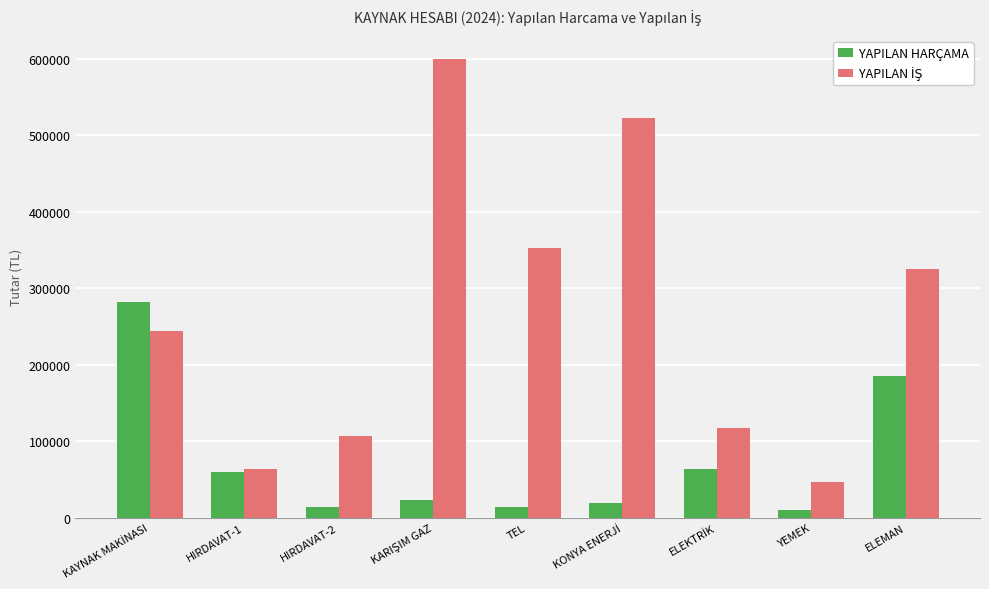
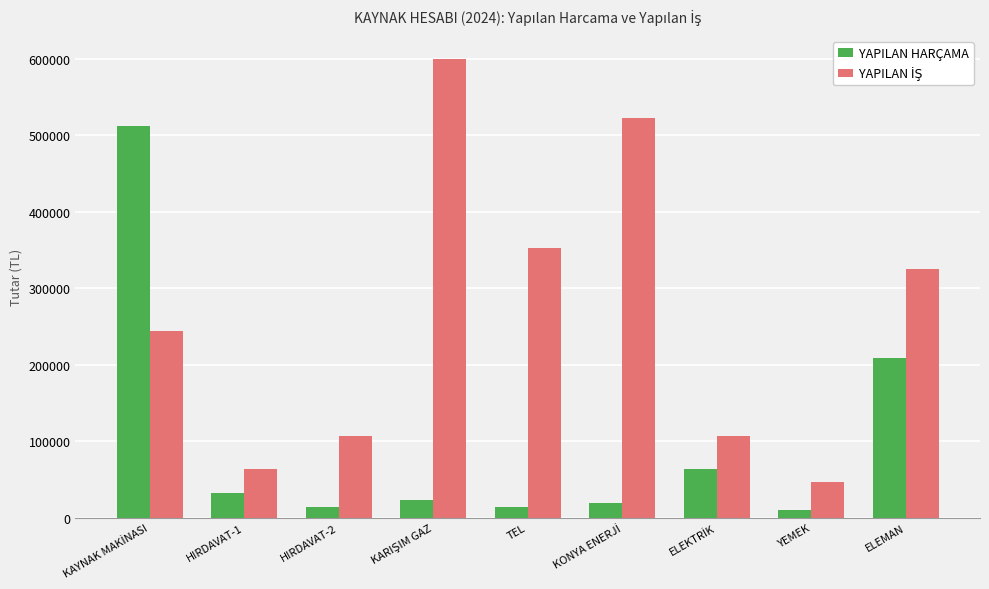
  {
    "YAPILAN HARÇAMA": {
-     "KAYNAK MAKİNASI": 280000,
-     "HIRDAVAT-1": 60000,
+     "KAYNAK MAKİNASI": 510000,
+     "HIRDAVAT-1": 30000,
      "HIRDAVAT-2": 10000,
      "KARIŞIM GAZ": 20000,
      "TEL": 10000,
      "KONYA ENERJİ": 20000,
      "ELEKTRİK": 60000,
      "YEMEK": 10000,
-     "ELEMAN": 190000
+     "ELEMAN": 210000
    },
    "YAPILAN İŞ": {
      "KAYNAK MAKİNASI": 240000,
      "HIRDAVAT-1": 60000,
      "HIRDAVAT-2": 110000,
      "KARIŞIM GAZ": 600000,
      "TEL": 350000,
      "KONYA ENERJİ": 520000,
-     "ELEKTRİK": 120000,
+     "ELEKTRİK": 110000,
      "YEMEK": 50000,
      "ELEMAN": 330000
    }
  }
